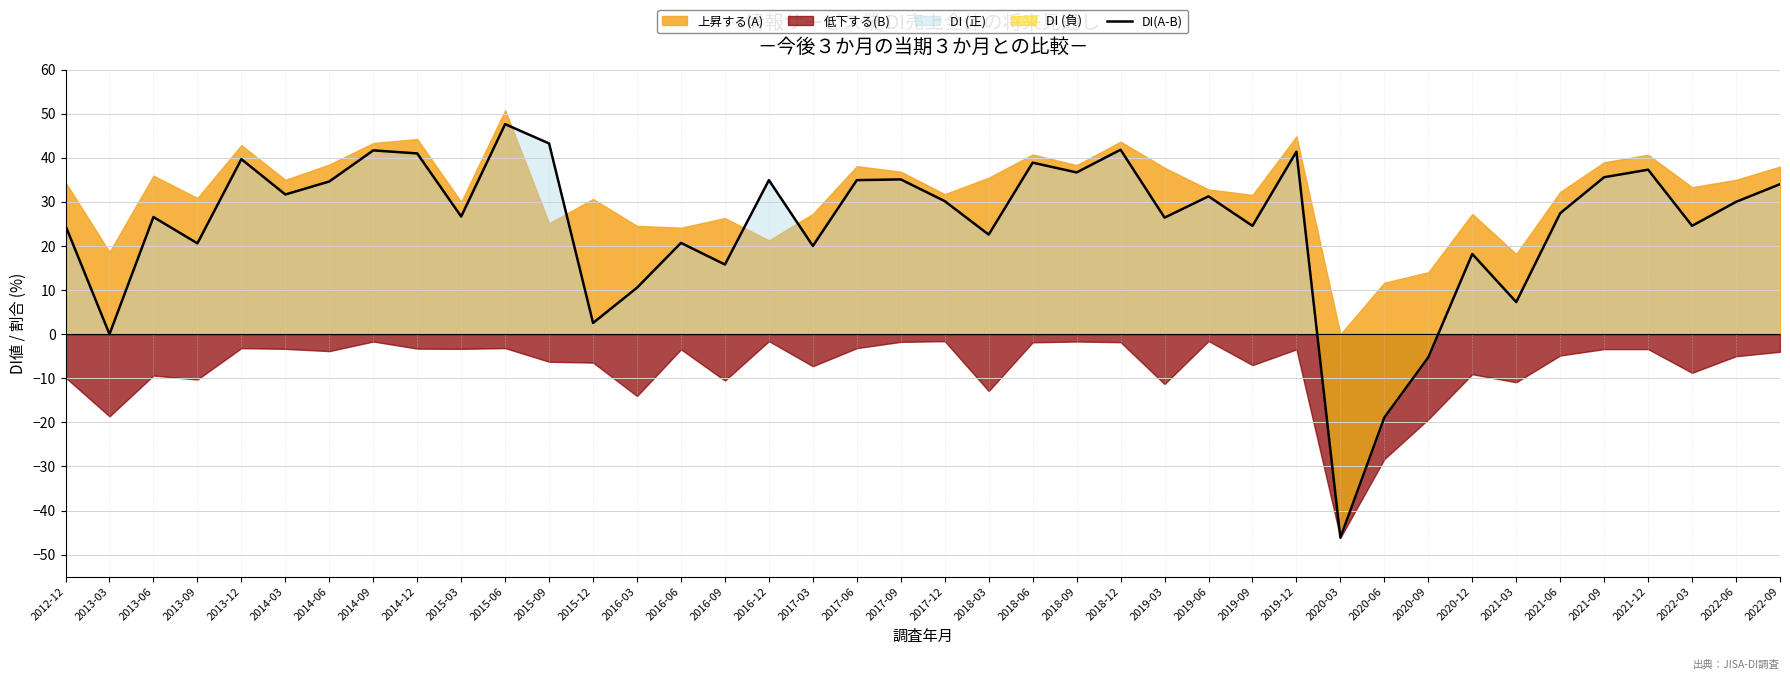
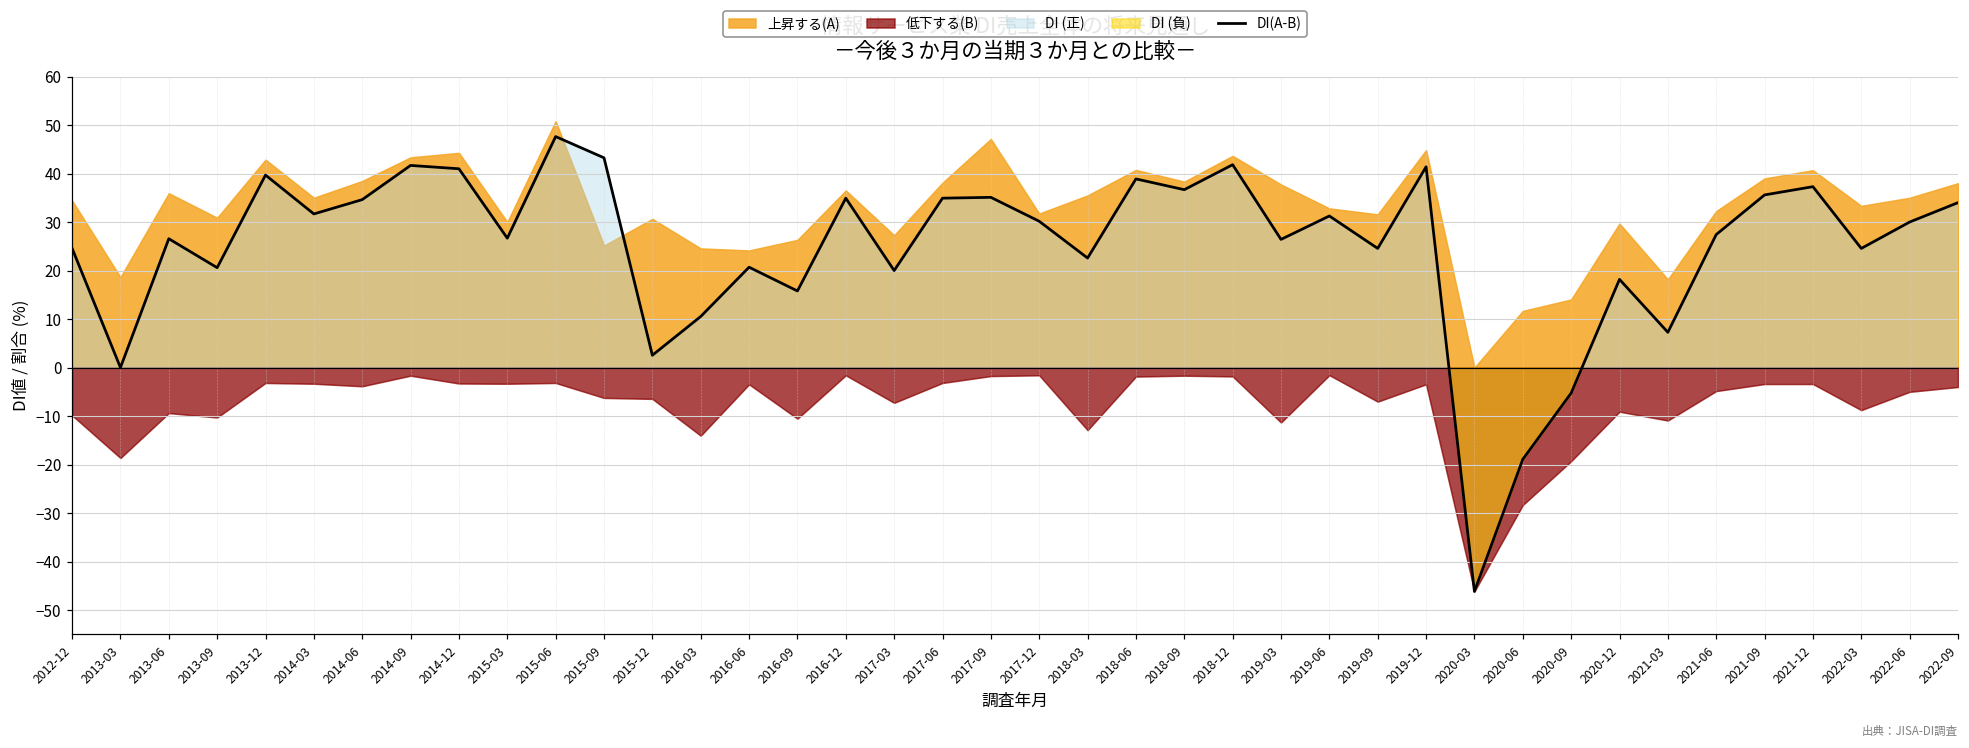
  {
    "DI(A-B)": {
      "2012-12": 25,
      "2013-06": 27,
      "2013-09": 21,
      "2013-12": 40,
      "2014-03": 32,
      "2014-06": 35,
      "2014-09": 42,
      "2014-12": 41,
      "2015-03": 27,
      "2015-06": 48,
      "2015-09": 43,
      "2015-12": 3,
      "2016-03": 11,
      "2016-06": 21,
      "2016-09": 16,
      "2016-12": 35,
      "2017-03": 20,
      "2017-06": 35,
      "2017-09": 35,
      "2017-12": 30,
      "2018-03": 23,
      "2018-06": 39,
      "2018-09": 37,
      "2018-12": 42,
      "2019-03": 26,
      "2019-06": 31,
      "2019-09": 25,
      "2019-12": 41,
      "2020-03": -46,
      "2020-06": -19,
      "2020-09": -5,
      "2020-12": 18,
      "2021-03": 7,
      "2021-06": 27,
      "2021-09": 36,
      "2021-12": 37,
      "2022-03": 25,
      "2022-06": 30,
      "2022-09": 34
    },
    "上昇する(A)": {
      "2012-12": 34,
      "2013-03": 19,
      "2013-06": 36,
      "2013-09": 31,
      "2013-12": 43,
      "2014-03": 35,
      "2014-06": 38,
      "2014-09": 43,
      "2014-12": 44,
      "2015-03": 30,
      "2015-06": 51,
      "2015-09": 25,
      "2015-12": 31,
      "2016-03": 25,
      "2016-06": 24,
      "2016-09": 26,
-     "2016-12": 21,
+     "2016-12": 37,
      "2017-03": 27,
      "2017-06": 38,
-     "2017-09": 37,
+     "2017-09": 47,
      "2017-12": 32,
      "2018-03": 35,
      "2018-06": 41,
      "2018-09": 38,
      "2018-12": 44,
      "2019-03": 38,
      "2019-06": 33,
      "2019-09": 32,
      "2019-12": 45,
      "2020-06": 12,
      "2020-09": 14,
-     "2020-12": 27,
+     "2020-12": 30,
      "2021-03": 18,
      "2021-06": 32,
      "2021-09": 39,
      "2021-12": 41,
      "2022-03": 33,
      "2022-06": 35,
      "2022-09": 38
    }
  }
